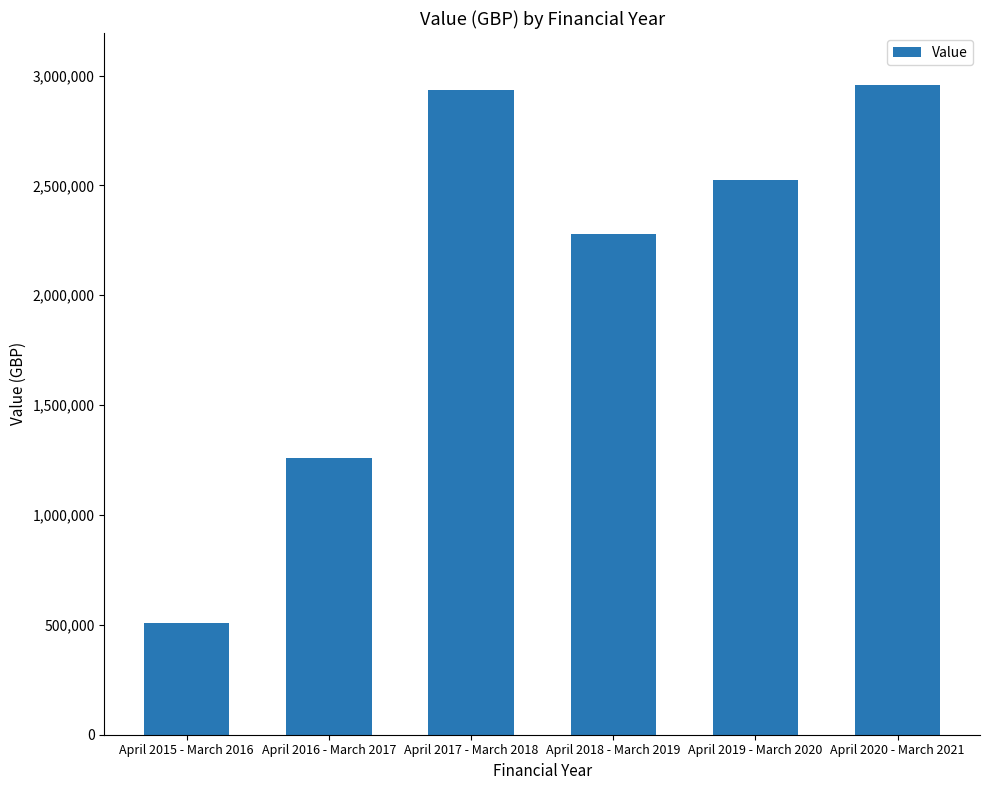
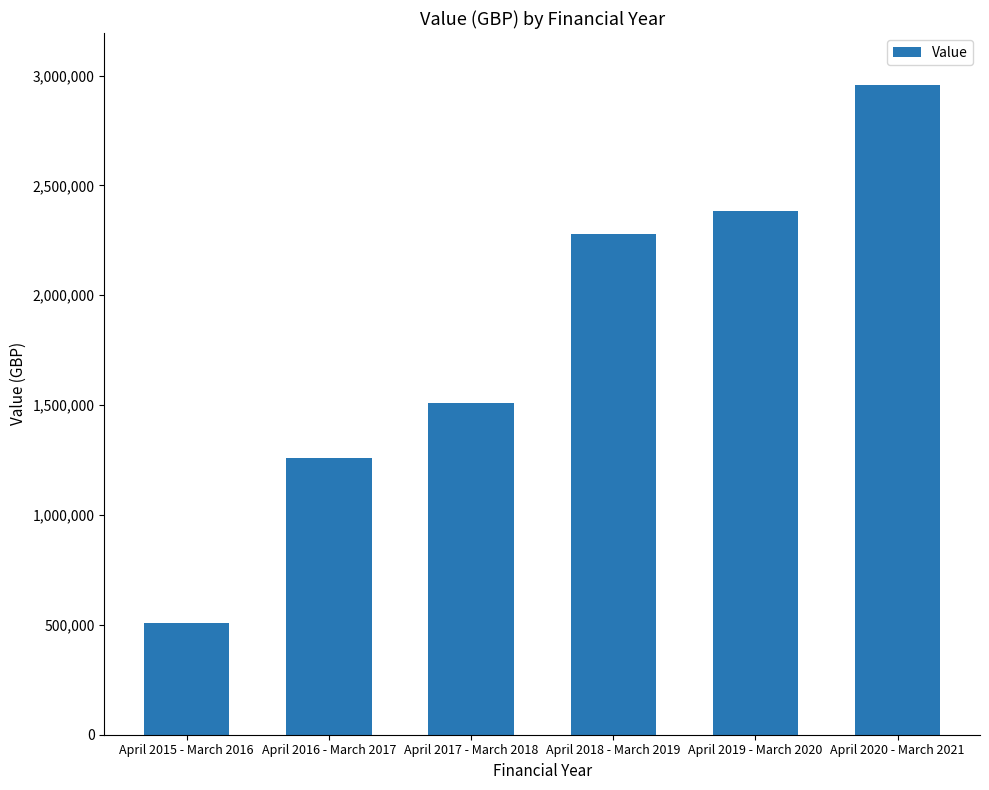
  {
    "April 2015 - March 2016": "510,000",
    "April 2016 - March 2017": "1,260,000",
-   "April 2017 - March 2018": "2,930,000",
+   "April 2017 - March 2018": "1,510,000",
    "April 2018 - March 2019": "2,280,000",
-   "April 2019 - March 2020": "2,530,000",
+   "April 2019 - March 2020": "2,380,000",
    "April 2020 - March 2021": "2,960,000"
  }
